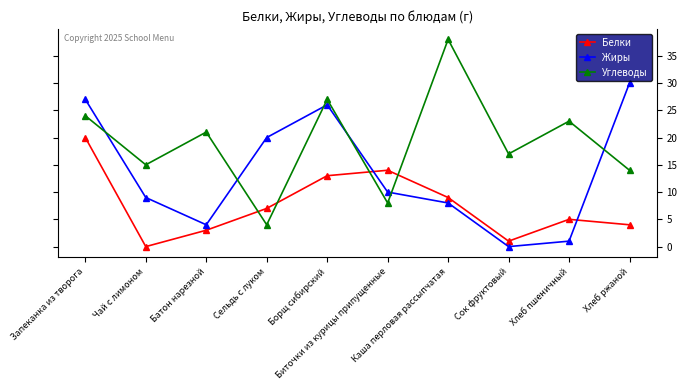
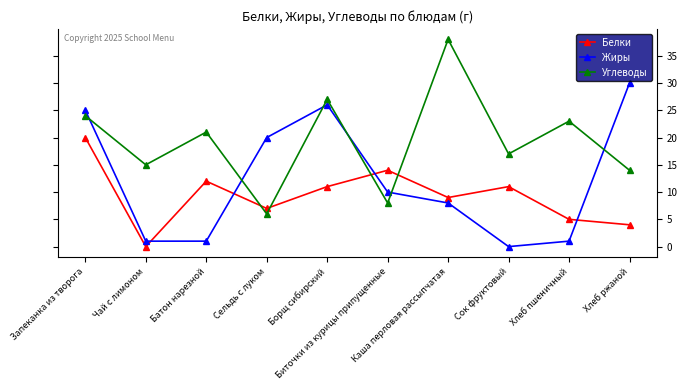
  {
    "Белки": {
      "Запеканка из творога": 20,
      "Чай с лимоном": 0,
-     "Батон нарезной": 3,
+     "Батон нарезной": 12,
      "Сельдь с луком": 7,
-     "Борщ сибирский": 13,
+     "Борщ сибирский": 11,
      "Биточки из курицы припущенные": 14,
      "Каша перловая рассыпчатая": 9,
-     "Сок фруктовый": 1,
+     "Сок фруктовый": 11,
      "Хлеб пшеничный": 5,
      "Хлеб ржаной": 4
    },
    "Жиры": {
-     "Запеканка из творога": 27,
-     "Чай с лимоном": 9,
-     "Батон нарезной": 4,
+     "Запеканка из творога": 25,
+     "Чай с лимоном": 1,
+     "Батон нарезной": 1,
      "Сельдь с луком": 20,
      "Борщ сибирский": 26,
      "Биточки из курицы припущенные": 10,
      "Каша перловая рассыпчатая": 8,
      "Сок фруктовый": 0,
      "Хлеб пшеничный": 1,
      "Хлеб ржаной": 30
    },
    "Углеводы": {
      "Запеканка из творога": 24,
      "Чай с лимоном": 15,
      "Батон нарезной": 21,
-     "Сельдь с луком": 4,
+     "Сельдь с луком": 6,
      "Борщ сибирский": 27,
      "Биточки из курицы припущенные": 8,
      "Каша перловая рассыпчатая": 38,
      "Сок фруктовый": 17,
      "Хлеб пшеничный": 23,
      "Хлеб ржаной": 14
    }
  }
